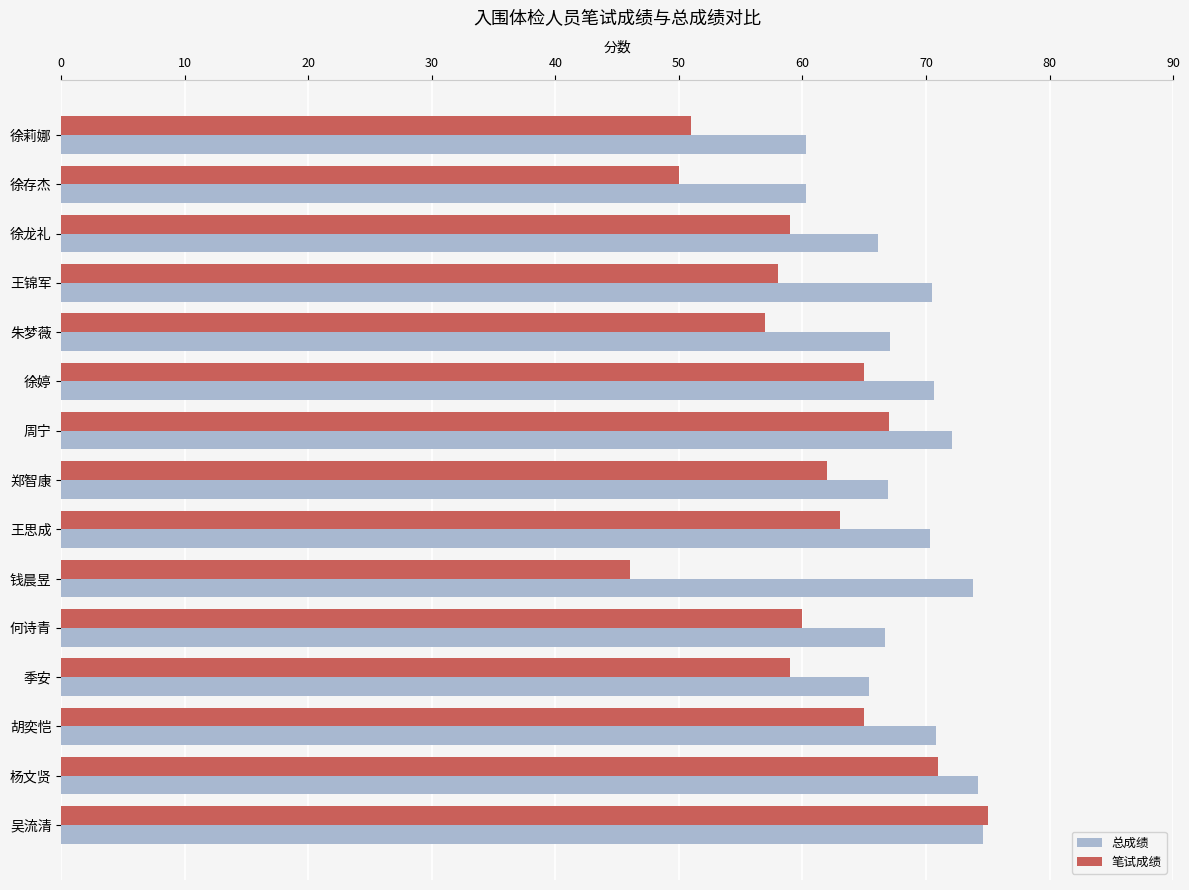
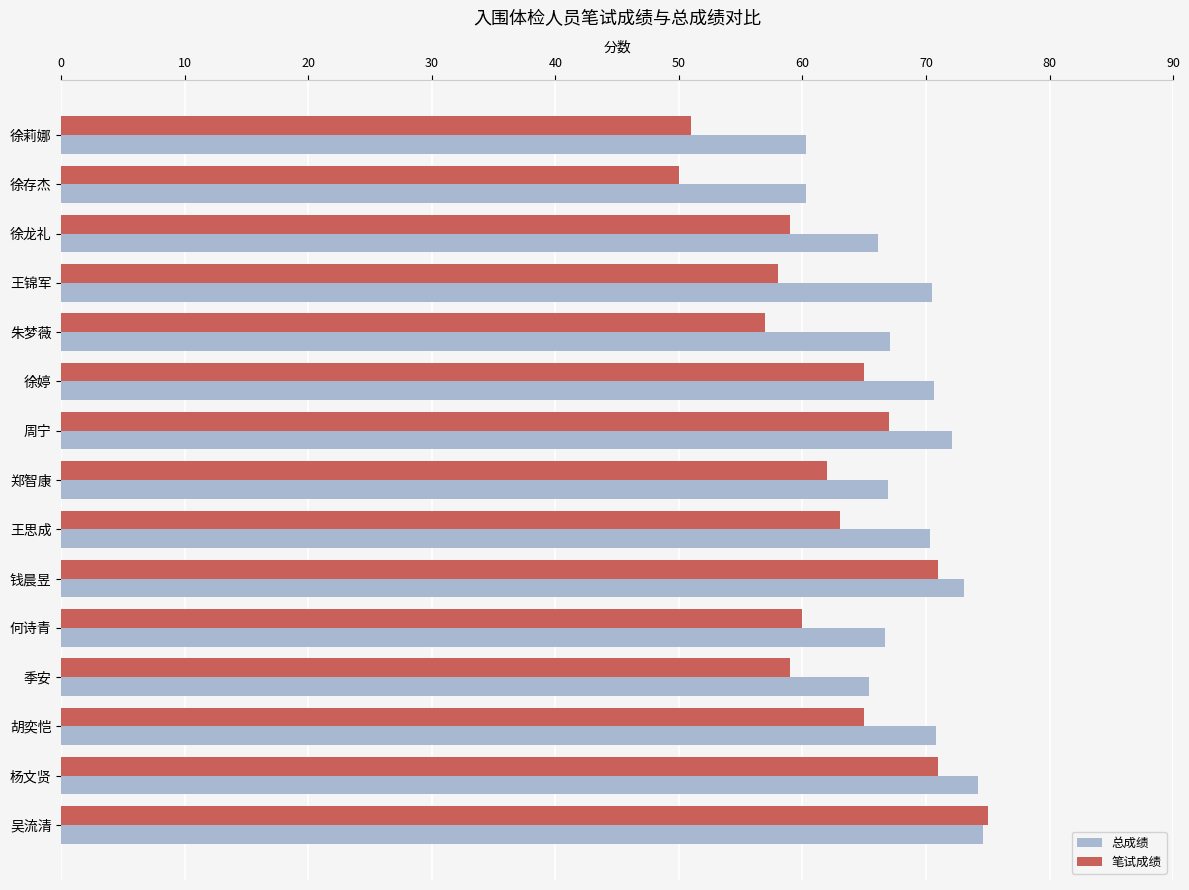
  {
    "总成绩": {
      "徐莉娜": 60.3,
      "徐存杰": 60.3,
      "徐龙礼": 66.1,
      "王锦军": 70.5,
      "朱梦薇": 67.1,
      "徐婷": 70.7,
      "周宁": 72.1,
      "郑智康": 67.0,
      "王思成": 70.4,
-     "钱晨昱": 73.8,
+     "钱晨昱": 73.1,
      "何诗青": 66.6,
      "季安": 65.4,
      "胡奕恺": 70.8,
      "杨文贤": 74.2,
      "吴流清": 74.6
    },
    "笔试成绩": {
      "徐莉娜": 51,
      "徐存杰": 50,
      "徐龙礼": 59,
      "王锦军": 58,
      "朱梦薇": 57,
      "徐婷": 65,
      "周宁": 67,
      "郑智康": 62,
      "王思成": 63,
-     "钱晨昱": 46,
+     "钱晨昱": 71,
      "何诗青": 60,
      "季安": 59,
      "胡奕恺": 65,
      "杨文贤": 71,
      "吴流清": 75
    }
  }
